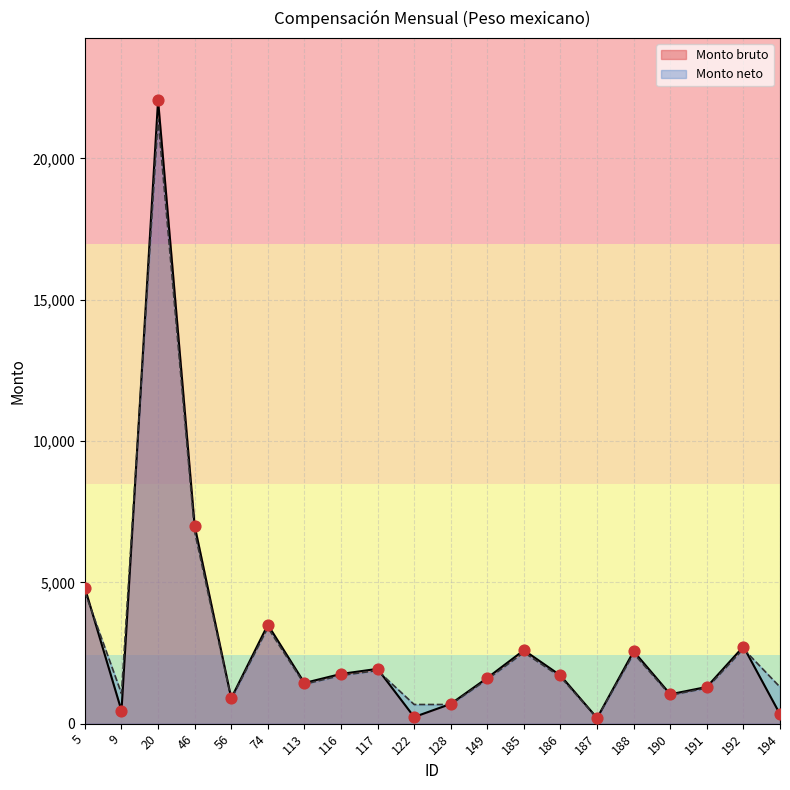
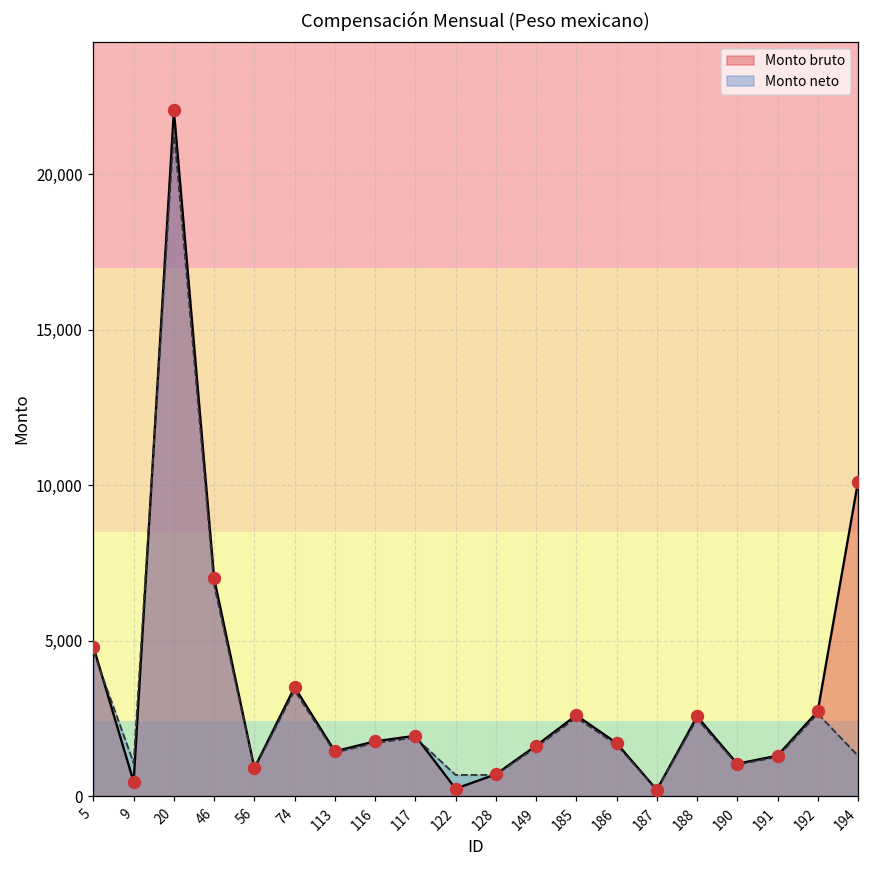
  {
    "Monto bruto": {
      "5": "4,800",
      "9": "500",
      "20": "22,100",
      "46": "7,000",
      "74": "3,500",
      "122": "200",
-     "194": "300"
+     "194": "10,100"
    },
    "Monto neto": {
      "5": "4,700",
      "9": "1,100",
      "20": "21,400",
      "46": "6,800",
      "74": "3,400",
      "122": "700",
      "194": "1,300"
    }
  }
